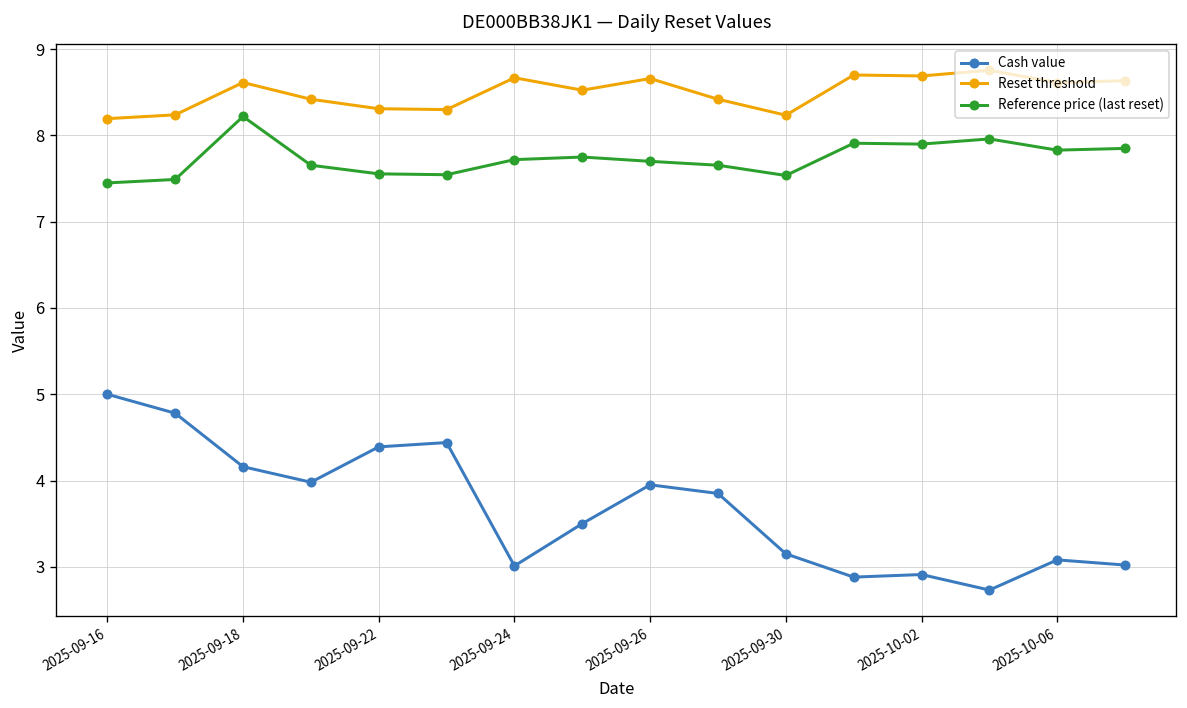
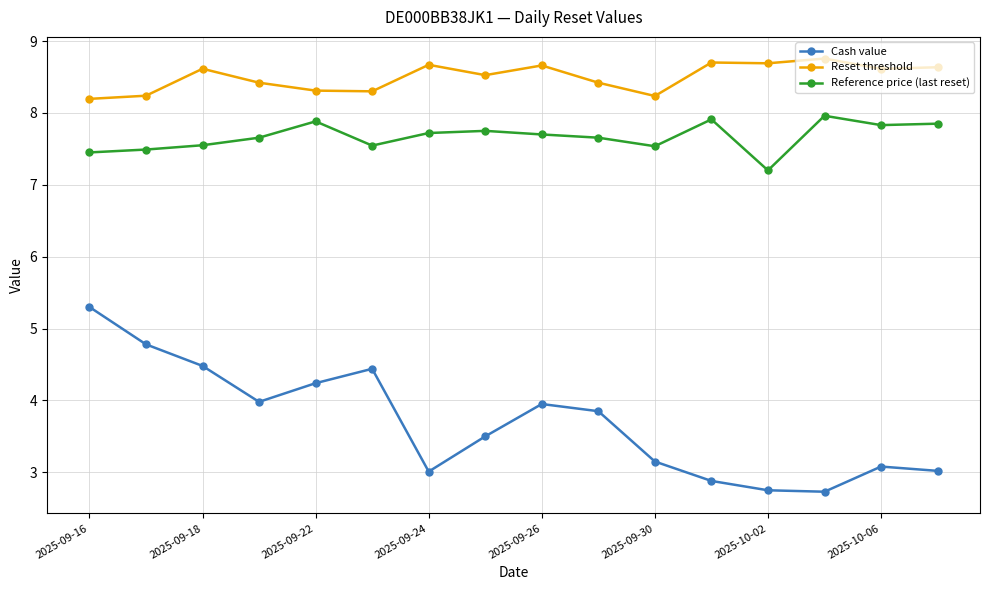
  {
    "Cash value": {
-     "2025-09-16": 5.0,
-     "2025-09-18": 4.2,
-     "2025-09-22": 4.4,
+     "2025-09-16": 5.3,
+     "2025-09-18": 4.5,
+     "2025-09-22": 4.2,
      "2025-09-24": 3.0,
      "2025-09-26": 4.0,
      "2025-09-30": 3.2,
-     "2025-10-02": 2.9,
+     "2025-10-02": 2.8,
      "2025-10-06": 3.1
    },
    "Reset threshold": {
      "2025-09-16": 8.2,
      "2025-09-18": 8.6,
      "2025-09-22": 8.3,
      "2025-09-24": 8.7,
      "2025-09-26": 8.7,
      "2025-09-30": 8.2,
      "2025-10-02": 8.7
    },
    "Reference price (last reset)": {
      "2025-09-16": 7.5,
-     "2025-09-18": 8.2,
-     "2025-09-22": 7.6,
+     "2025-09-18": 7.6,
+     "2025-09-22": 7.9,
      "2025-09-24": 7.7,
      "2025-09-26": 7.7,
      "2025-09-30": 7.5,
-     "2025-10-02": 7.9,
+     "2025-10-02": 7.2,
      "2025-10-06": 7.8
    }
  }
